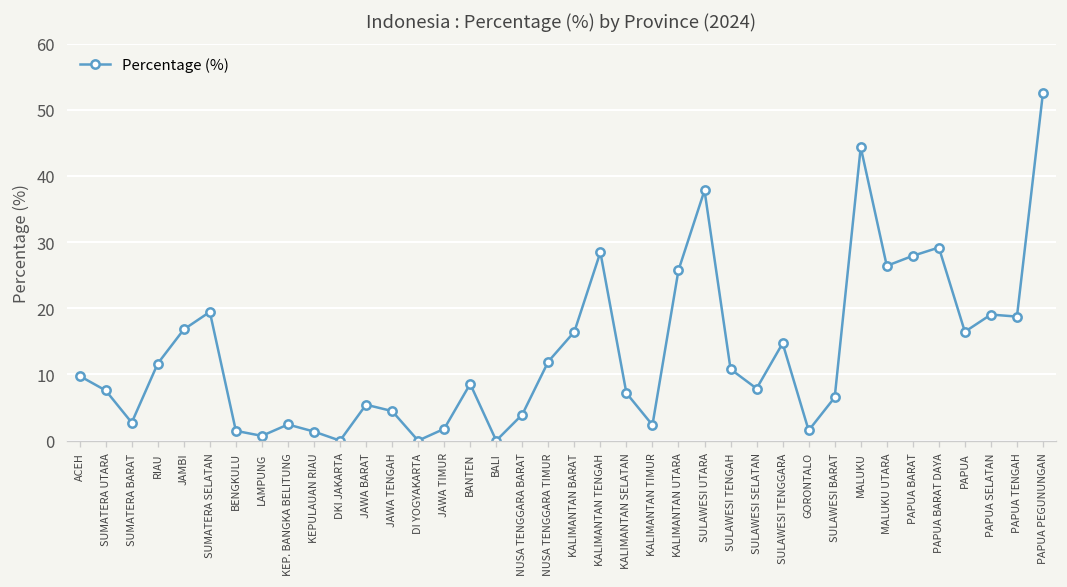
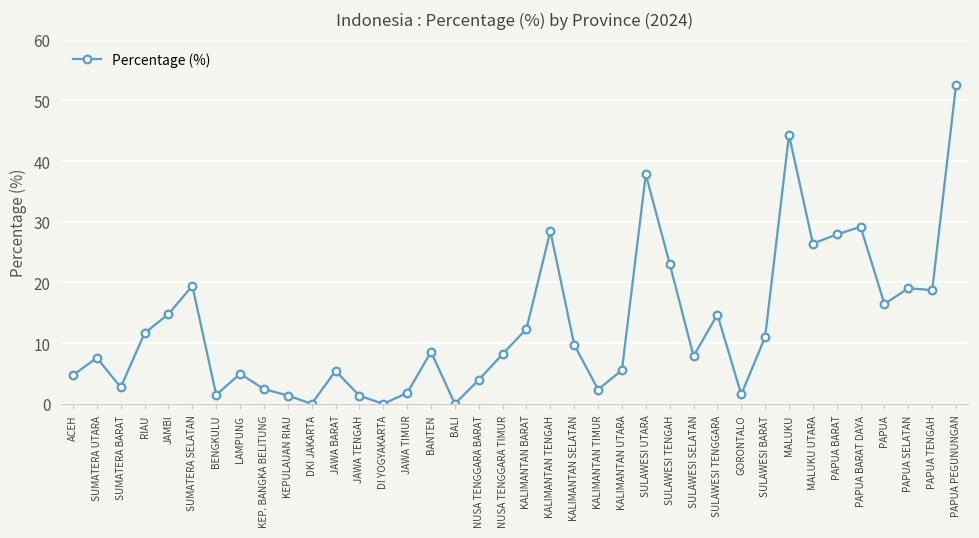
  {
-   "ACEH": 10,
+   "ACEH": 5,
    "SUMATERA UTARA": 8,
    "SUMATERA BARAT": 3,
    "RIAU": 12,
-   "JAMBI": 17,
+   "JAMBI": 15,
    "SUMATERA SELATAN": 19,
    "BENGKULU": 1,
-   "LAMPUNG": 1,
+   "LAMPUNG": 5,
    "KEP. BANGKA BELITUNG": 2,
    "KEPULAUAN RIAU": 1,
    "DKI JAKARTA": 0,
    "JAWA BARAT": 5,
-   "JAWA TENGAH": 4,
+   "JAWA TENGAH": 1,
    "DI YOGYAKARTA": 0,
    "JAWA TIMUR": 2,
    "BANTEN": 9,
    "BALI": 0,
    "NUSA TENGGARA BARAT": 4,
-   "NUSA TENGGARA TIMUR": 12,
-   "KALIMANTAN BARAT": 16,
+   "NUSA TENGGARA TIMUR": 8,
+   "KALIMANTAN BARAT": 12,
    "KALIMANTAN TENGAH": 28,
-   "KALIMANTAN SELATAN": 7,
+   "KALIMANTAN SELATAN": 10,
    "KALIMANTAN TIMUR": 2,
-   "KALIMANTAN UTARA": 26,
+   "KALIMANTAN UTARA": 6,
    "SULAWESI UTARA": 38,
-   "SULAWESI TENGAH": 11,
+   "SULAWESI TENGAH": 23,
    "SULAWESI SELATAN": 8,
    "SULAWESI TENGGARA": 15,
    "GORONTALO": 2,
-   "SULAWESI BARAT": 7,
+   "SULAWESI BARAT": 11,
    "MALUKU": 44,
    "MALUKU UTARA": 26,
    "PAPUA BARAT": 28,
    "PAPUA BARAT DAYA": 29,
    "PAPUA": 16,
    "PAPUA SELATAN": 19,
    "PAPUA TENGAH": 19,
    "PAPUA PEGUNUNGAN": 53
  }
